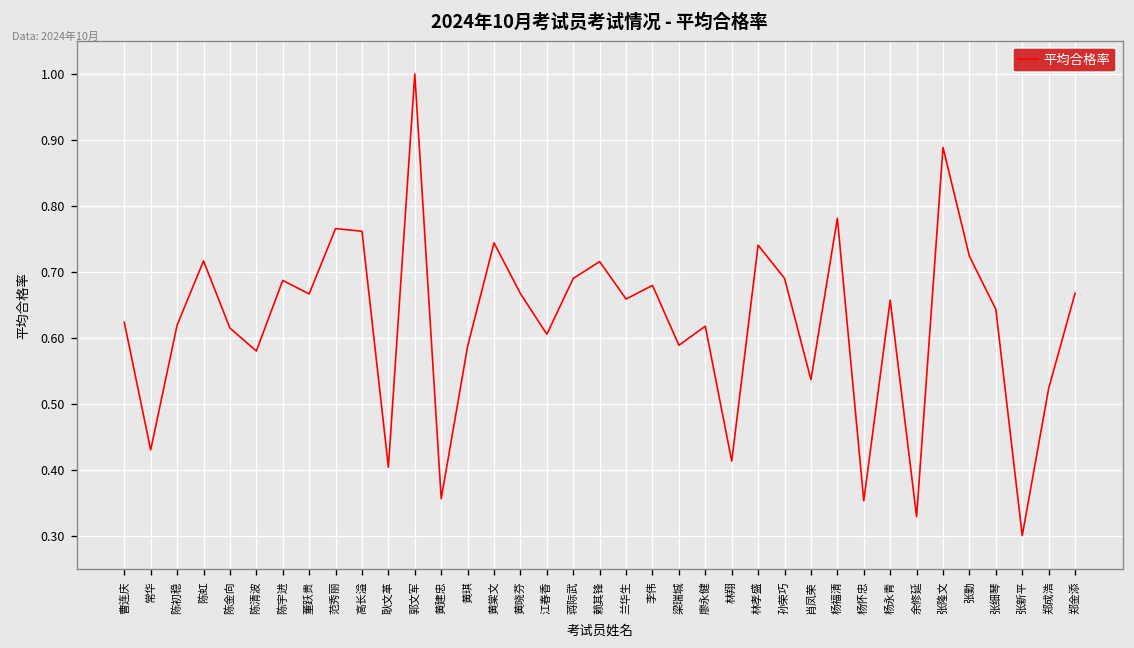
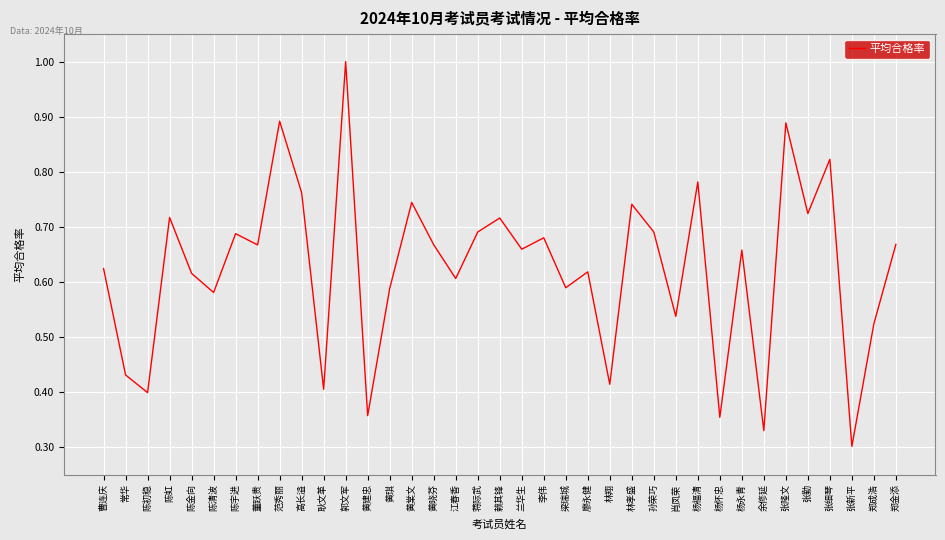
  {
    "曹连庆": 0.62,
    "常华": 0.43,
-   "陈初稳": 0.62,
+   "陈初稳": 0.40,
    "陈虹": 0.72,
    "陈金向": 0.62,
    "陈清波": 0.58,
    "陈宇进": 0.69,
    "董跃贵": 0.67,
-   "范秀丽": 0.77,
+   "范秀丽": 0.89,
    "高长溢": 0.76,
    "耿文革": 0.40,
    "郭文军": 1.00,
    "黄建忠": 0.36,
    "黄琪": 0.59,
    "黄棠文": 0.74,
    "黄晓芬": 0.67,
    "江春香": 0.61,
    "蒋际武": 0.69,
    "赖其锋": 0.72,
    "兰华生": 0.66,
    "李伟": 0.68,
    "梁瑞城": 0.59,
    "廖永健": 0.62,
    "林翔": 0.41,
    "林孝盛": 0.74,
    "孙荣巧": 0.69,
    "肖凤荣": 0.54,
    "杨福清": 0.78,
    "杨怀忠": 0.35,
    "杨永青": 0.66,
    "余修延": 0.33,
    "张隆文": 0.89,
    "张勤": 0.72,
-   "张细琴": 0.64,
+   "张细琴": 0.82,
    "张新平": 0.30,
    "郑成浩": 0.52,
    "郑金添": 0.67
  }
